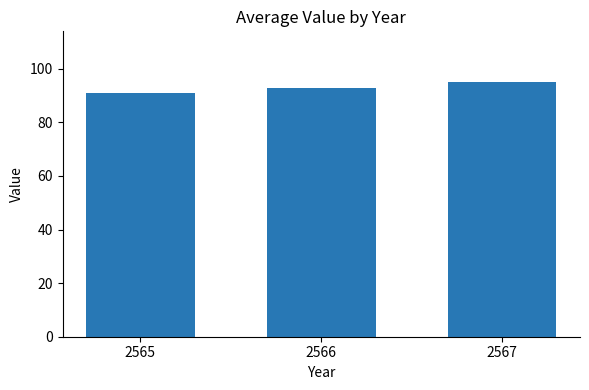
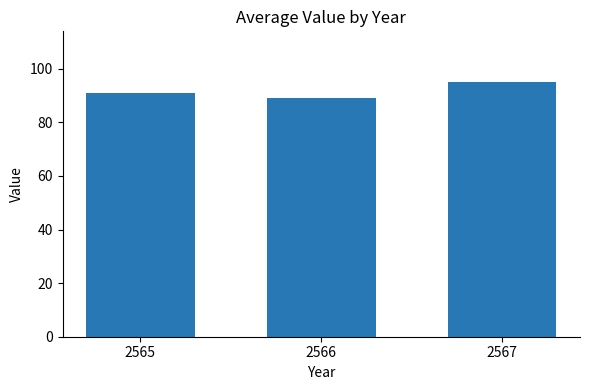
  {
    "2565": 91,
-   "2566": 93,
+   "2566": 89,
    "2567": 95
  }
